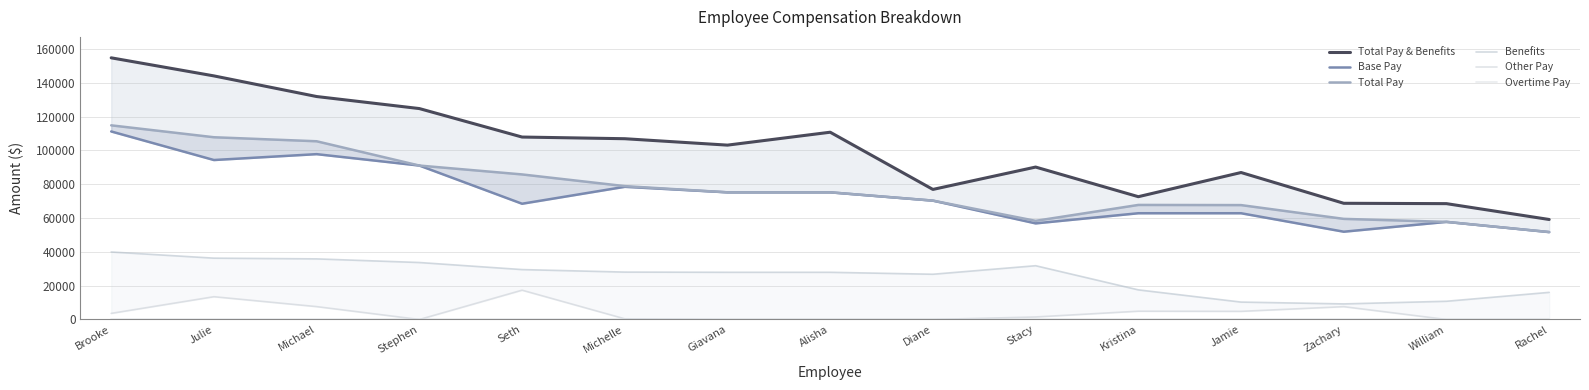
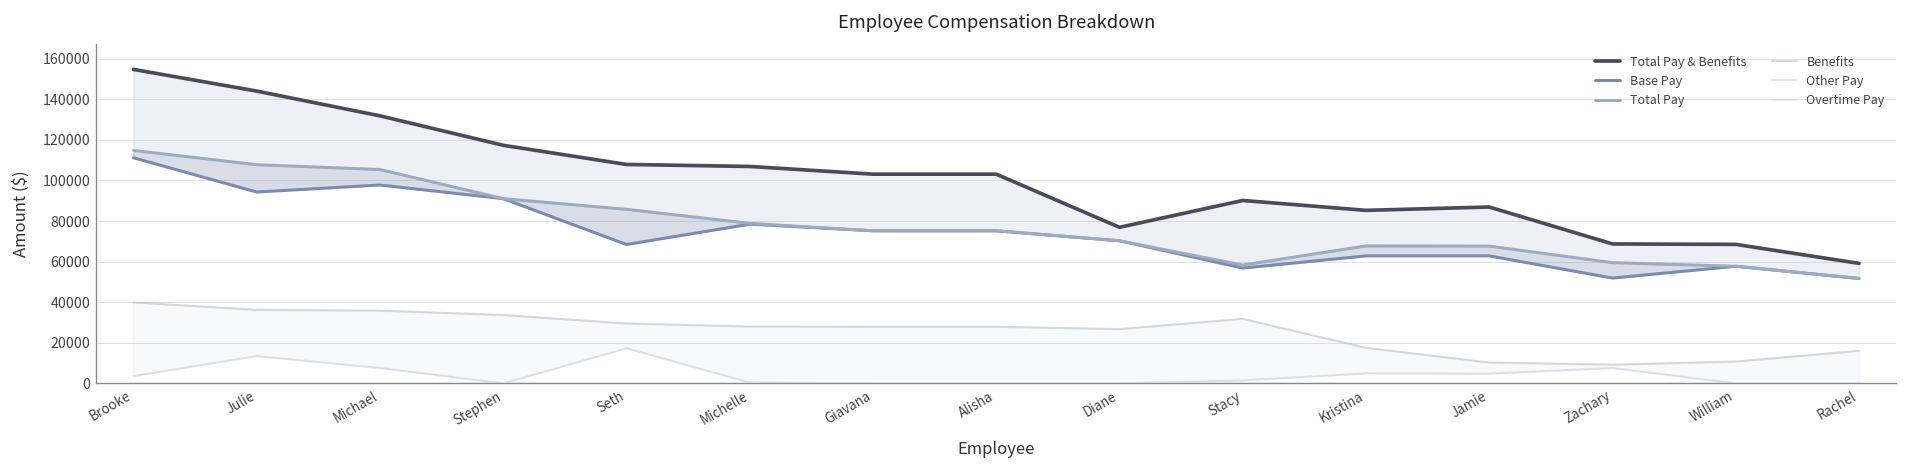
  {
    "Total Pay & Benefits": {
      "Brooke": 155000,
      "Julie": 144000,
      "Michael": 132000,
-     "Stephen": 125000,
+     "Stephen": 117000,
      "Seth": 108000,
      "Michelle": 107000,
      "Giavana": 103000,
-     "Alisha": 111000,
+     "Alisha": 103000,
      "Diane": 77000,
      "Stacy": 90000,
-     "Kristina": 73000,
+     "Kristina": 85000,
      "Jamie": 87000,
      "Zachary": 69000,
      "William": 69000,
      "Rachel": 59000
    }
  }
